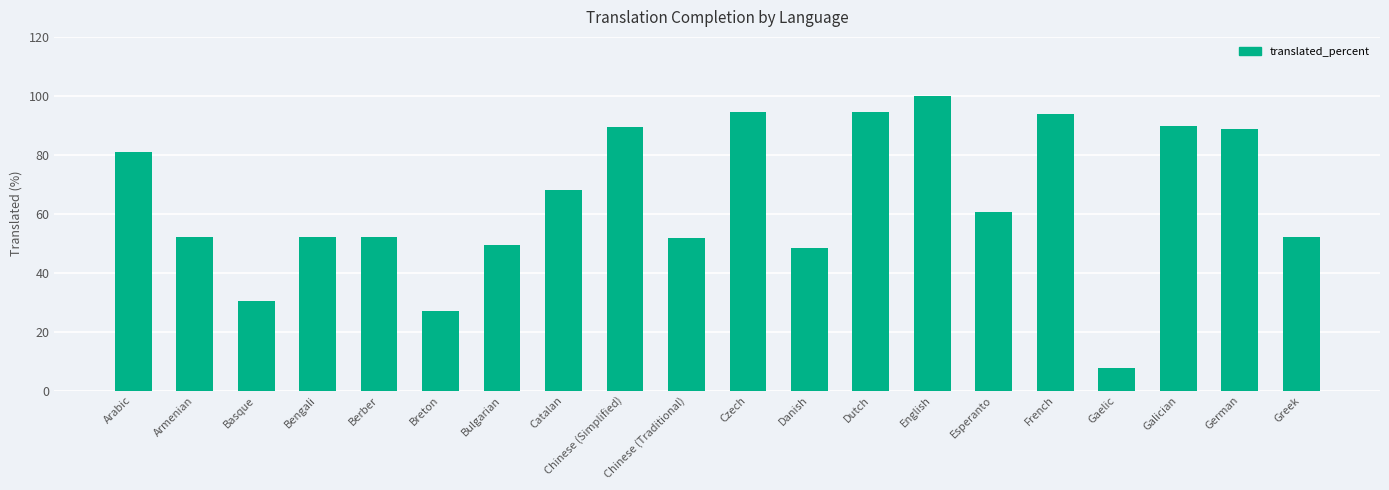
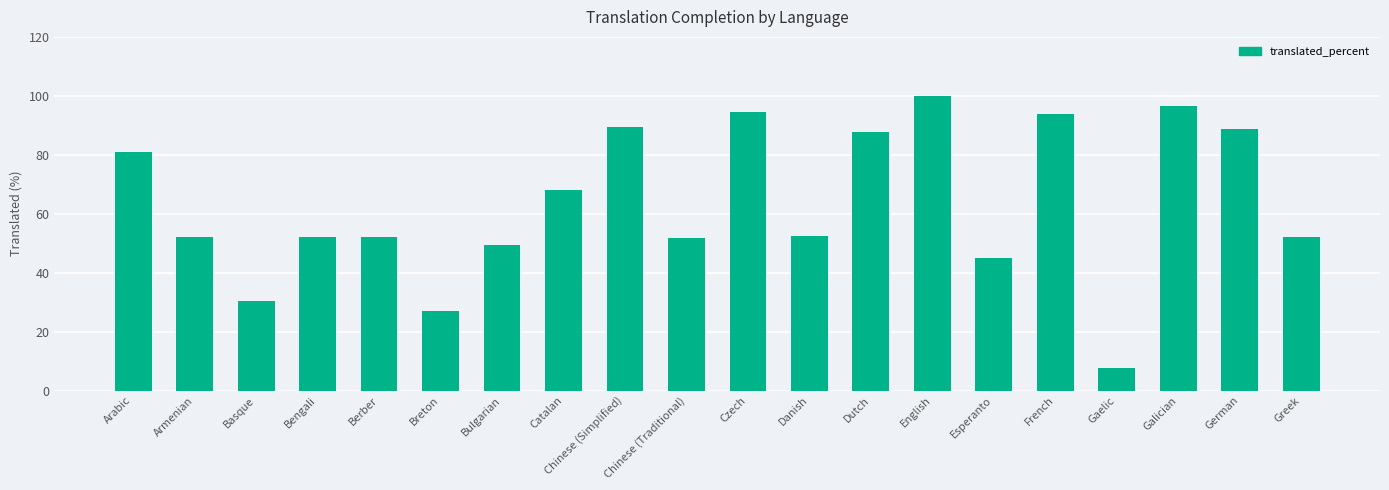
  {
    "Arabic": 81,
    "Armenian": 52,
    "Basque": 30,
    "Bengali": 52,
    "Berber": 52,
    "Breton": 27,
    "Bulgarian": 49,
    "Catalan": 68,
    "Chinese (Simplified)": 90,
    "Chinese (Traditional)": 52,
    "Czech": 95,
-   "Danish": 48,
-   "Dutch": 95,
+   "Danish": 52,
+   "Dutch": 88,
    "English": 100,
-   "Esperanto": 61,
+   "Esperanto": 45,
    "French": 94,
    "Gaelic": 8,
-   "Galician": 90,
+   "Galician": 97,
    "German": 89,
    "Greek": 52
  }
